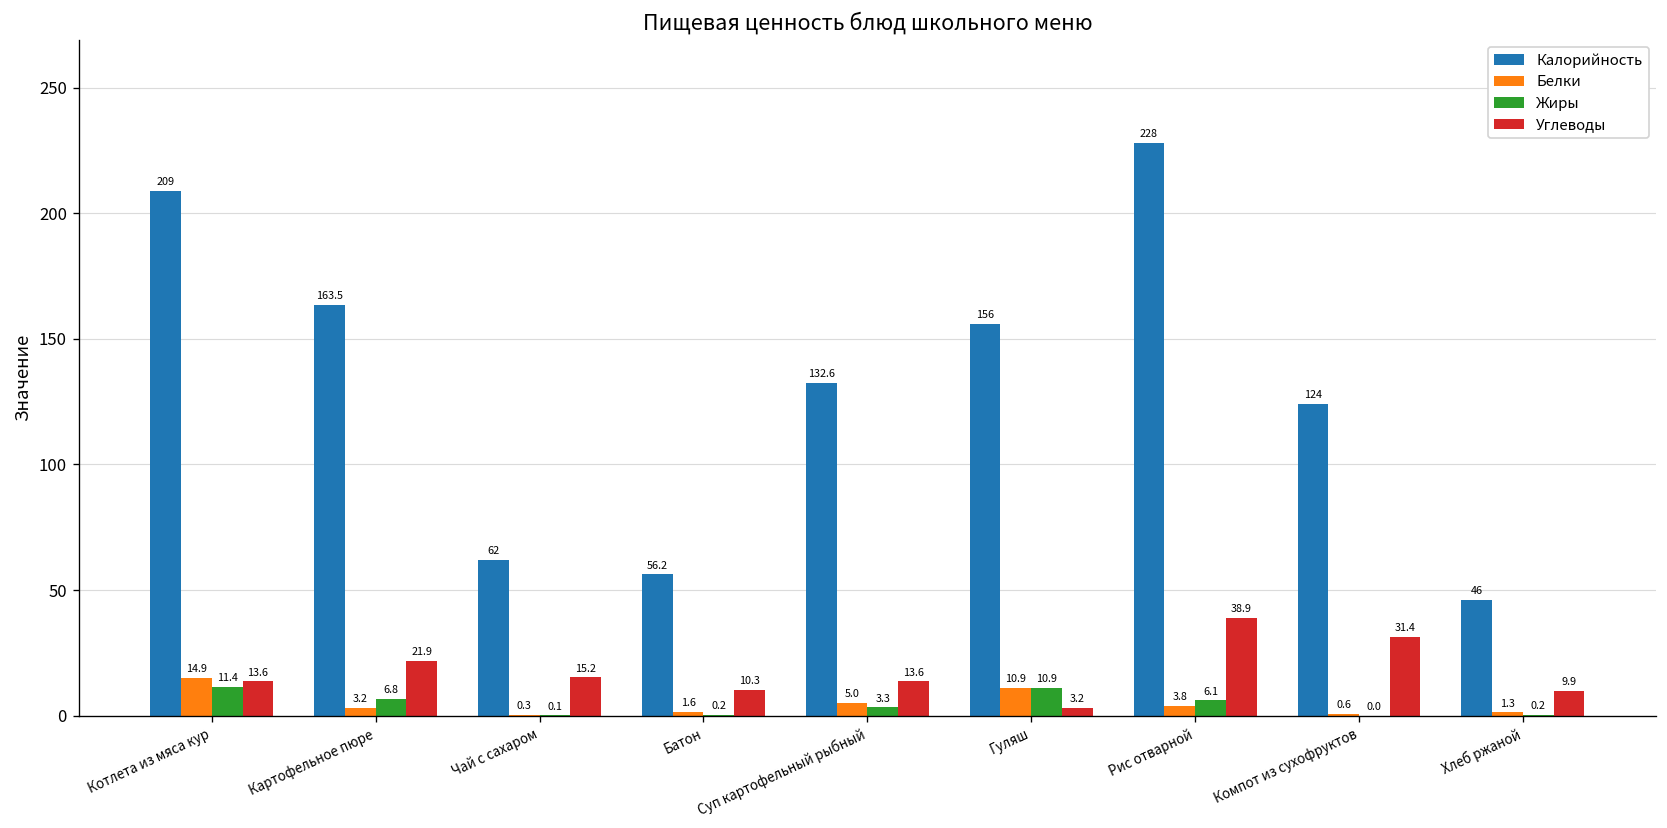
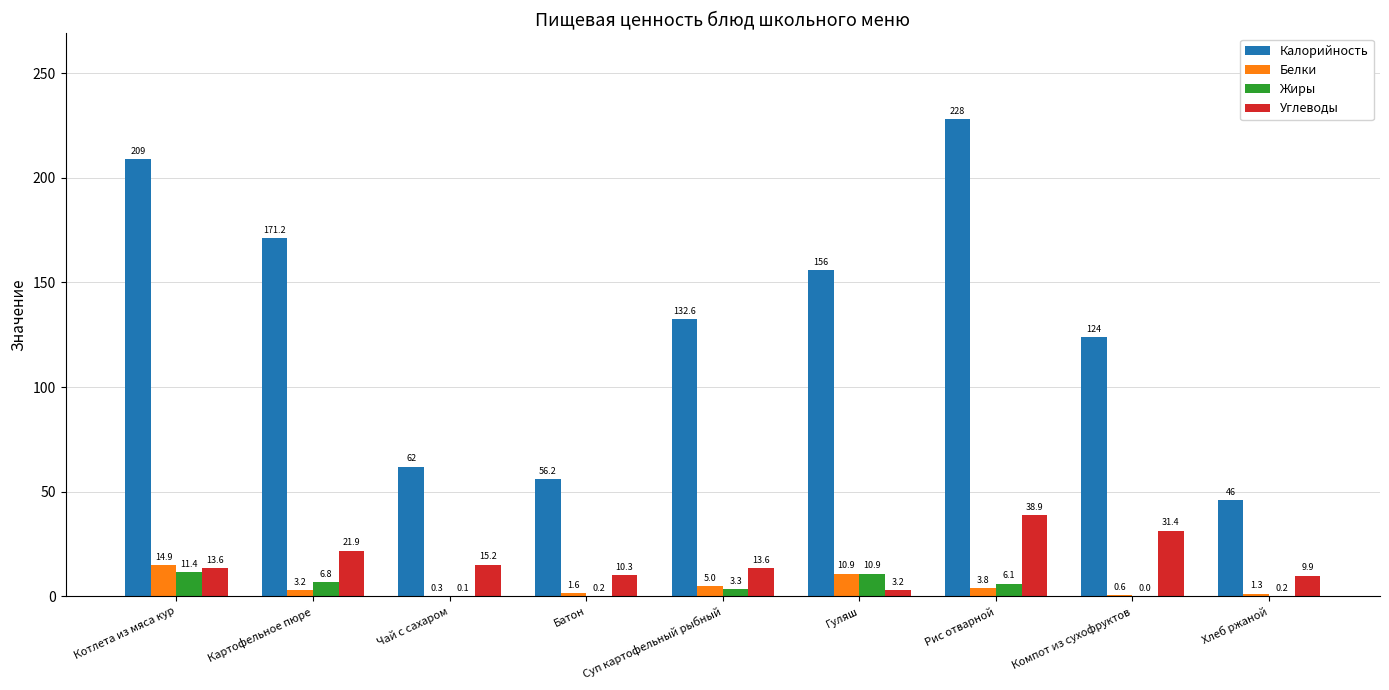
  {
    "Калорийность": {
      "Котлета из мяса кур": 209,
-     "Картофельное пюре": 163.5,
+     "Картофельное пюре": 171.2,
      "Чай с сахаром": 62,
      "Батон": 56.2,
      "Суп картофельный рыбный": 132.6,
      "Гуляш": 156,
      "Рис отварной": 228,
      "Компот из сухофруктов": 124,
      "Хлеб ржаной": 46
    },
    "Белки": {
      "Котлета из мяса кур": 14.9,
      "Картофельное пюре": 3.2,
      "Чай с сахаром": 0.3,
      "Батон": 1.6,
      "Суп картофельный рыбный": 5.0,
      "Гуляш": 10.9,
      "Рис отварной": 3.8,
      "Компот из сухофруктов": 0.6,
      "Хлеб ржаной": 1.3
    },
    "Жиры": {
      "Котлета из мяса кур": 11.4,
      "Картофельное пюре": 6.8,
      "Чай с сахаром": 0.1,
      "Батон": 0.2,
      "Суп картофельный рыбный": 3.3,
      "Гуляш": 10.9,
      "Рис отварной": 6.1,
      "Компот из сухофруктов": 0.0,
      "Хлеб ржаной": 0.2
    },
    "Углеводы": {
      "Котлета из мяса кур": 13.6,
      "Картофельное пюре": 21.9,
      "Чай с сахаром": 15.2,
      "Батон": 10.3,
      "Суп картофельный рыбный": 13.6,
      "Гуляш": 3.2,
      "Рис отварной": 38.9,
      "Компот из сухофруктов": 31.4,
      "Хлеб ржаной": 9.9
    }
  }
